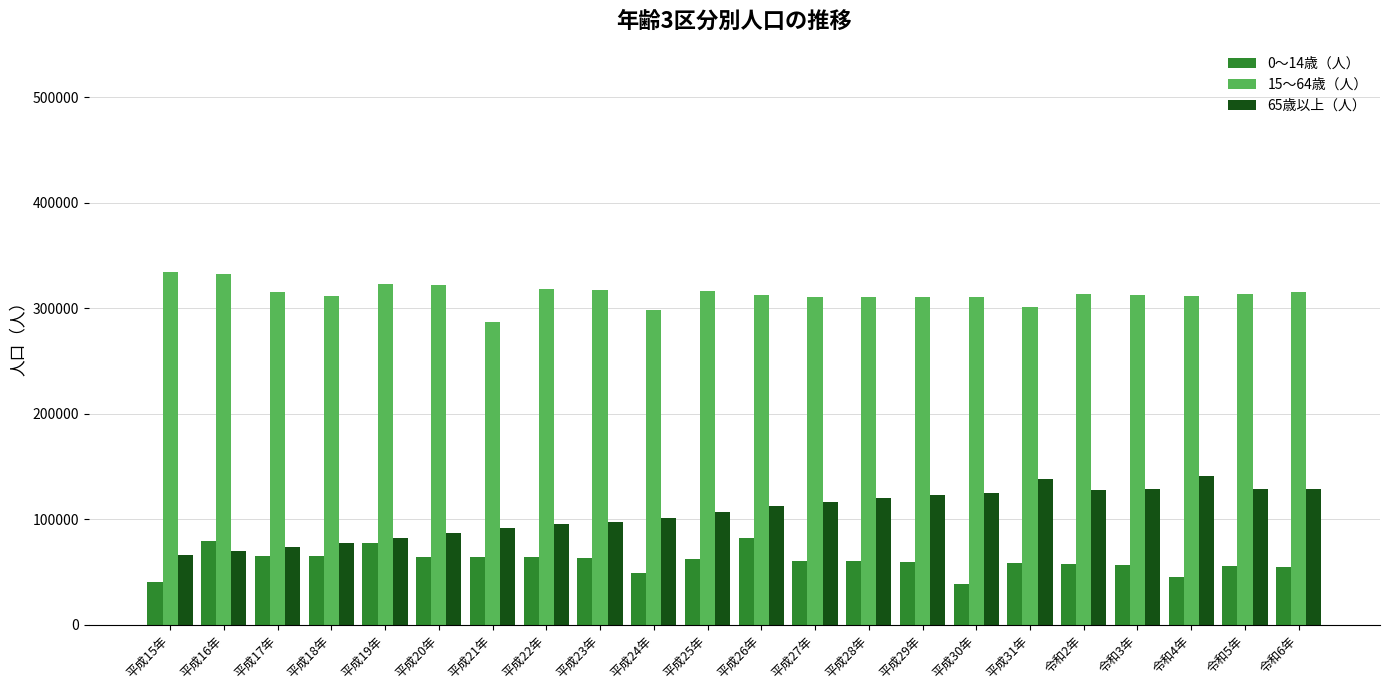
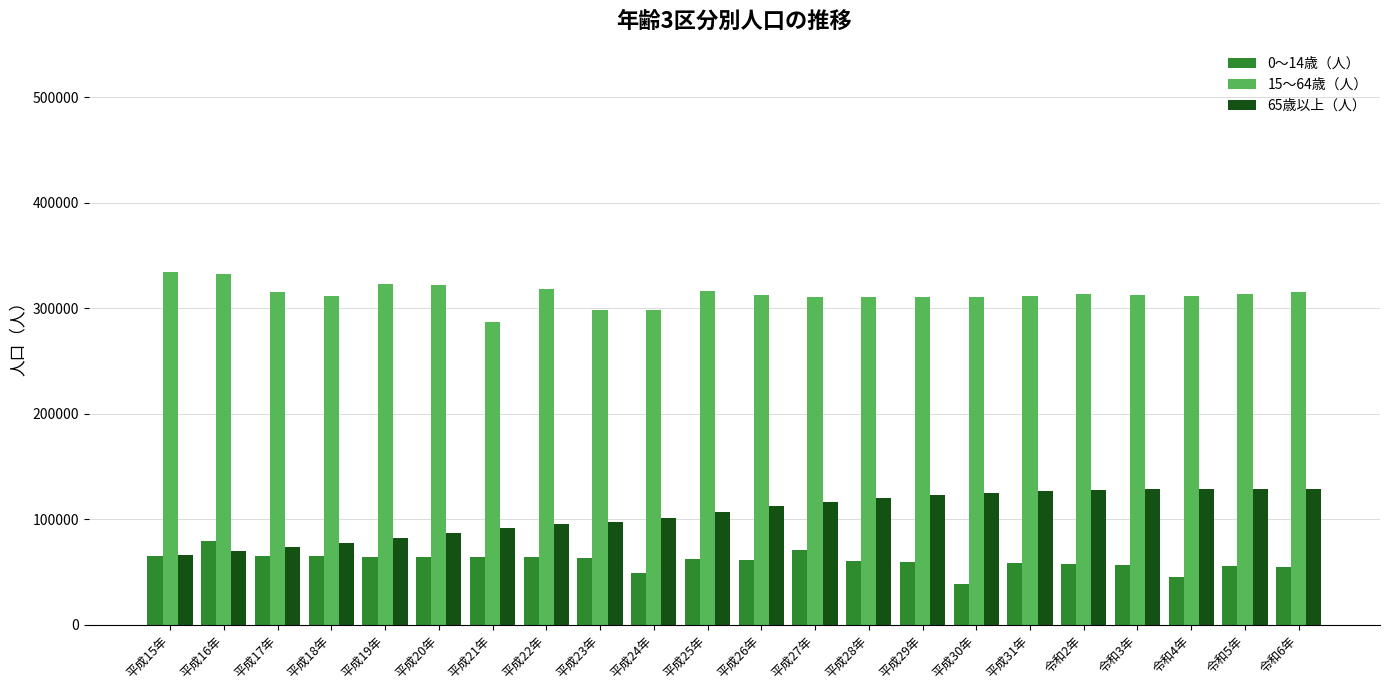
  {
    "0～14歳（人）": {
-     "平成15年": 41000,
+     "平成15年": 65000,
      "平成16年": 79000,
      "平成17年": 65000,
      "平成18年": 65000,
-     "平成19年": 77000,
+     "平成19年": 64000,
      "平成20年": 64000,
      "平成21年": 64000,
      "平成22年": 64000,
      "平成23年": 64000,
      "平成24年": 49000,
      "平成25年": 62000,
-     "平成26年": 83000,
-     "平成27年": 61000,
+     "平成26年": 61000,
+     "平成27年": 71000,
      "平成28年": 60000,
      "平成29年": 59000,
      "平成30年": 38000,
      "平成31年": 58000,
      "令和2年": 58000,
      "令和3年": 57000,
      "令和4年": 45000,
      "令和5年": 55000,
      "令和6年": 54000
    },
    "15～64歳（人）": {
      "平成15年": 334000,
      "平成16年": 333000,
      "平成17年": 315000,
      "平成18年": 311000,
      "平成19年": 323000,
      "平成20年": 323000,
      "平成21年": 287000,
      "平成22年": 319000,
-     "平成23年": 318000,
+     "平成23年": 298000,
      "平成24年": 298000,
      "平成25年": 316000,
      "平成26年": 313000,
      "平成27年": 311000,
      "平成28年": 311000,
      "平成29年": 311000,
      "平成30年": 311000,
-     "平成31年": 301000,
+     "平成31年": 312000,
      "令和2年": 313000,
      "令和3年": 313000,
      "令和4年": 312000,
      "令和5年": 313000,
      "令和6年": 316000
    },
    "65歳以上（人）": {
      "平成15年": 66000,
      "平成16年": 70000,
      "平成17年": 73000,
      "平成18年": 78000,
      "平成19年": 83000,
      "平成20年": 87000,
      "平成21年": 92000,
      "平成22年": 95000,
      "平成23年": 98000,
      "平成24年": 101000,
      "平成25年": 107000,
      "平成26年": 112000,
      "平成27年": 117000,
      "平成28年": 120000,
      "平成29年": 123000,
      "平成30年": 125000,
-     "平成31年": 138000,
+     "平成31年": 126000,
      "令和2年": 128000,
      "令和3年": 129000,
-     "令和4年": 141000,
+     "令和4年": 129000,
      "令和5年": 129000,
      "令和6年": 129000
    }
  }
